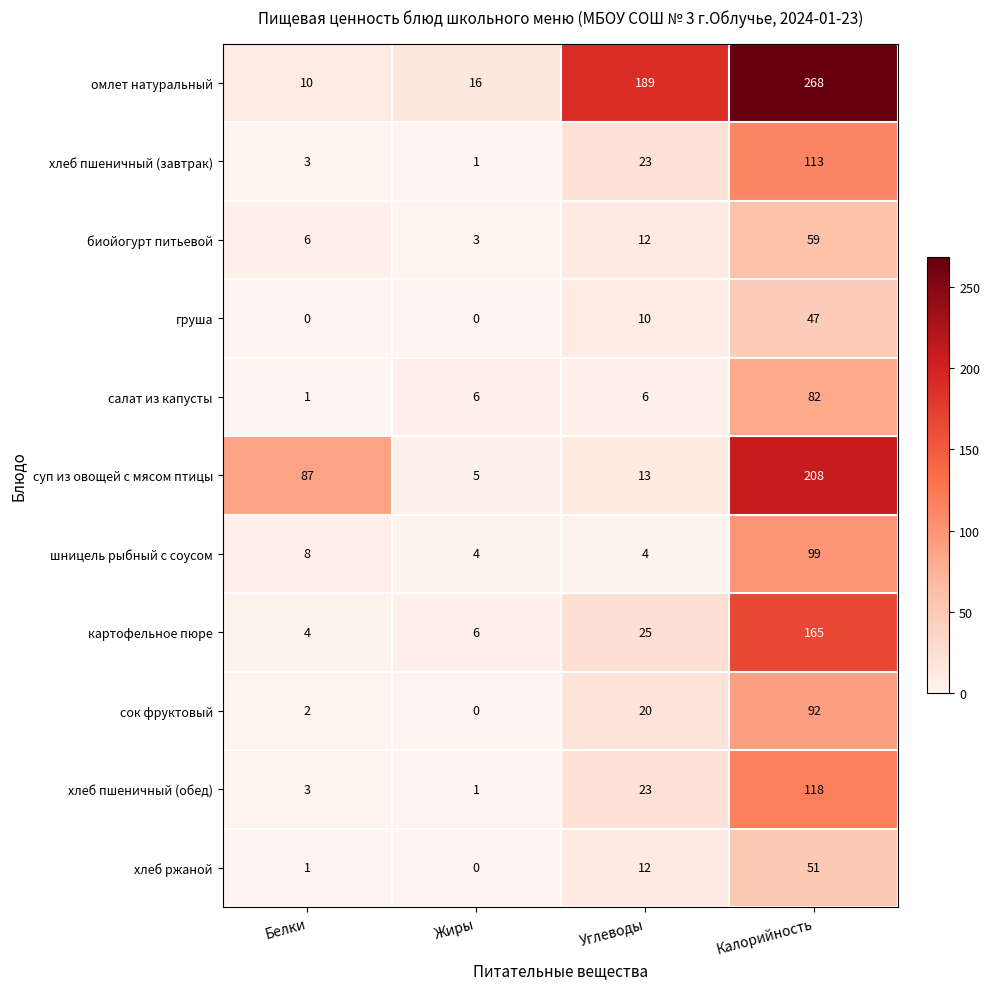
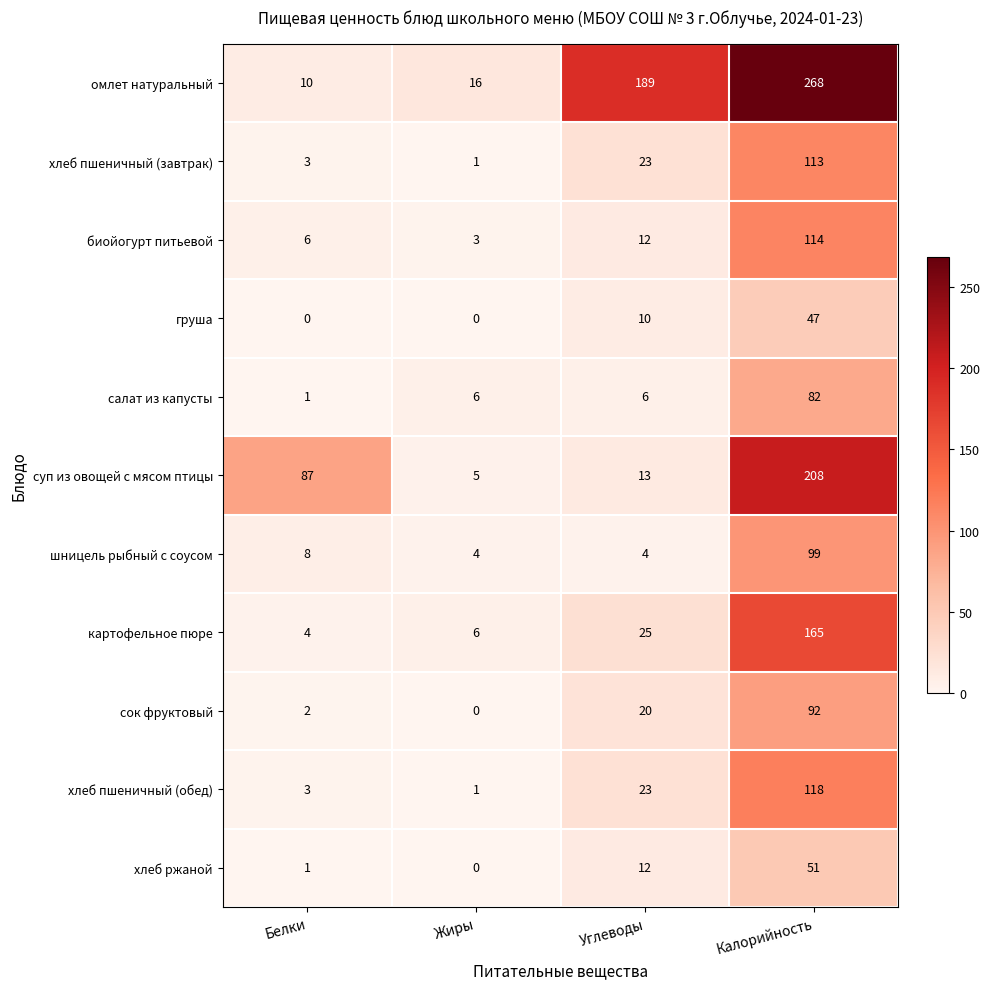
  {
    "омлет натуральный": {
      "Белки": 10,
      "Жиры": 16,
      "Углеводы": 189,
      "Калорийность": 268
    },
    "хлеб пшеничный (завтрак)": {
      "Белки": 3,
      "Жиры": 1,
      "Углеводы": 23,
      "Калорийность": 113
    },
    "биойогурт питьевой": {
      "Белки": 6,
      "Жиры": 3,
      "Углеводы": 12,
-     "Калорийность": 59
+     "Калорийность": 114
    },
    "груша": {
      "Белки": 0,
      "Жиры": 0,
      "Углеводы": 10,
      "Калорийность": 47
    },
    "салат из капусты": {
      "Белки": 1,
      "Жиры": 6,
      "Углеводы": 6,
      "Калорийность": 82
    },
    "суп из овощей с мясом птицы": {
      "Белки": 87,
      "Жиры": 5,
      "Углеводы": 13,
      "Калорийность": 208
    },
    "шницель рыбный с соусом": {
      "Белки": 8,
      "Жиры": 4,
      "Углеводы": 4,
      "Калорийность": 99
    },
    "картофельное пюре": {
      "Белки": 4,
      "Жиры": 6,
      "Углеводы": 25,
      "Калорийность": 165
    },
    "сок фруктовый": {
      "Белки": 2,
      "Жиры": 0,
      "Углеводы": 20,
      "Калорийность": 92
    },
    "хлеб пшеничный (обед)": {
      "Белки": 3,
      "Жиры": 1,
      "Углеводы": 23,
      "Калорийность": 118
    },
    "хлеб ржаной": {
      "Белки": 1,
      "Жиры": 0,
      "Углеводы": 12,
      "Калорийность": 51
    }
  }
